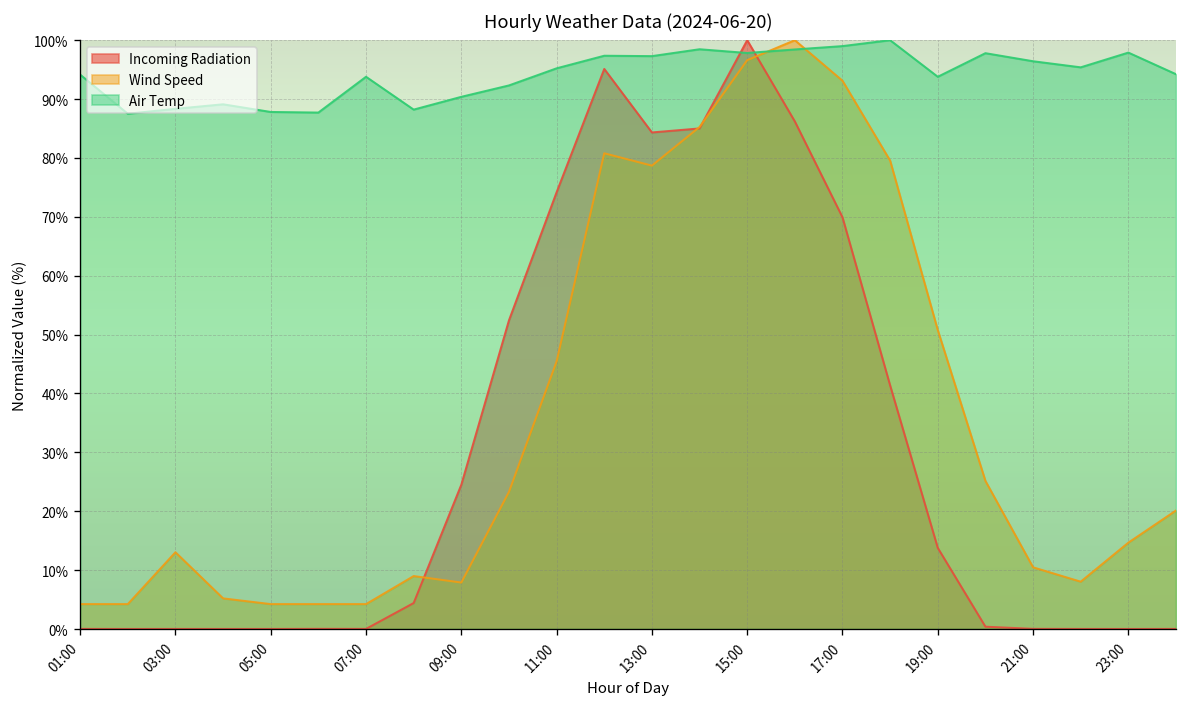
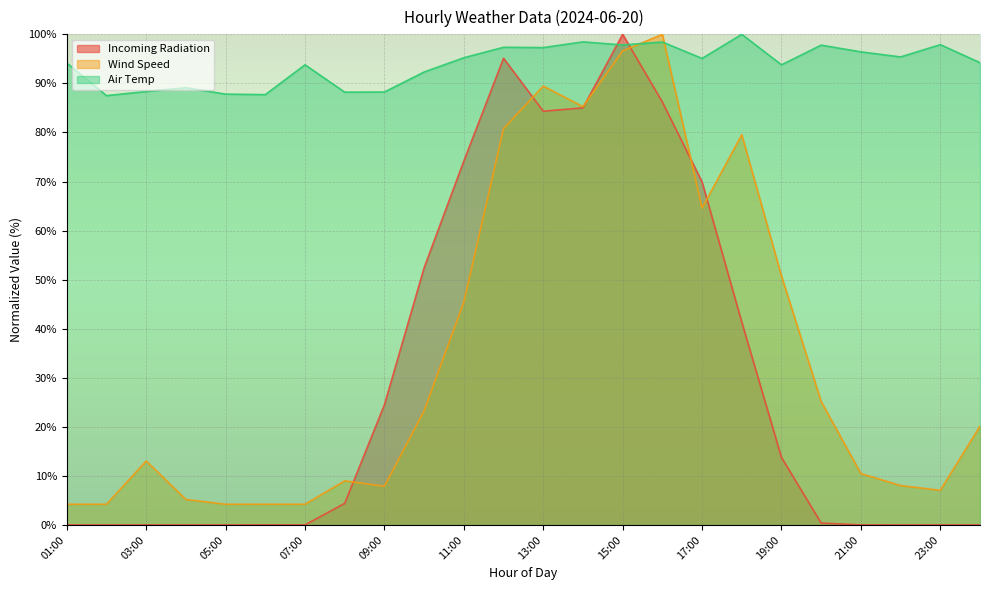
  {
    "Incoming Radiation": {
      "01:00": "0%",
      "03:00": "0%",
      "05:00": "0%",
      "07:00": "0%",
      "09:00": "25%",
      "11:00": "74%",
      "13:00": "84%",
      "15:00": "100%",
      "17:00": "70%",
      "19:00": "14%",
      "21:00": "0%",
      "23:00": "0%"
    },
    "Wind Speed": {
      "01:00": "4%",
      "03:00": "13%",
      "05:00": "4%",
      "07:00": "4%",
      "09:00": "8%",
      "11:00": "45%",
-     "13:00": "79%",
+     "13:00": "89%",
      "15:00": "97%",
-     "17:00": "93%",
+     "17:00": "65%",
      "19:00": "51%",
      "21:00": "10%",
-     "23:00": "15%"
+     "23:00": "7%"
    },
    "Air Temp": {
      "01:00": "94%",
      "03:00": "88%",
      "05:00": "88%",
      "07:00": "94%",
-     "09:00": "90%",
+     "09:00": "88%",
      "11:00": "95%",
      "13:00": "97%",
      "15:00": "98%",
-     "17:00": "99%",
+     "17:00": "95%",
      "19:00": "94%",
      "21:00": "96%",
      "23:00": "98%"
    }
  }
